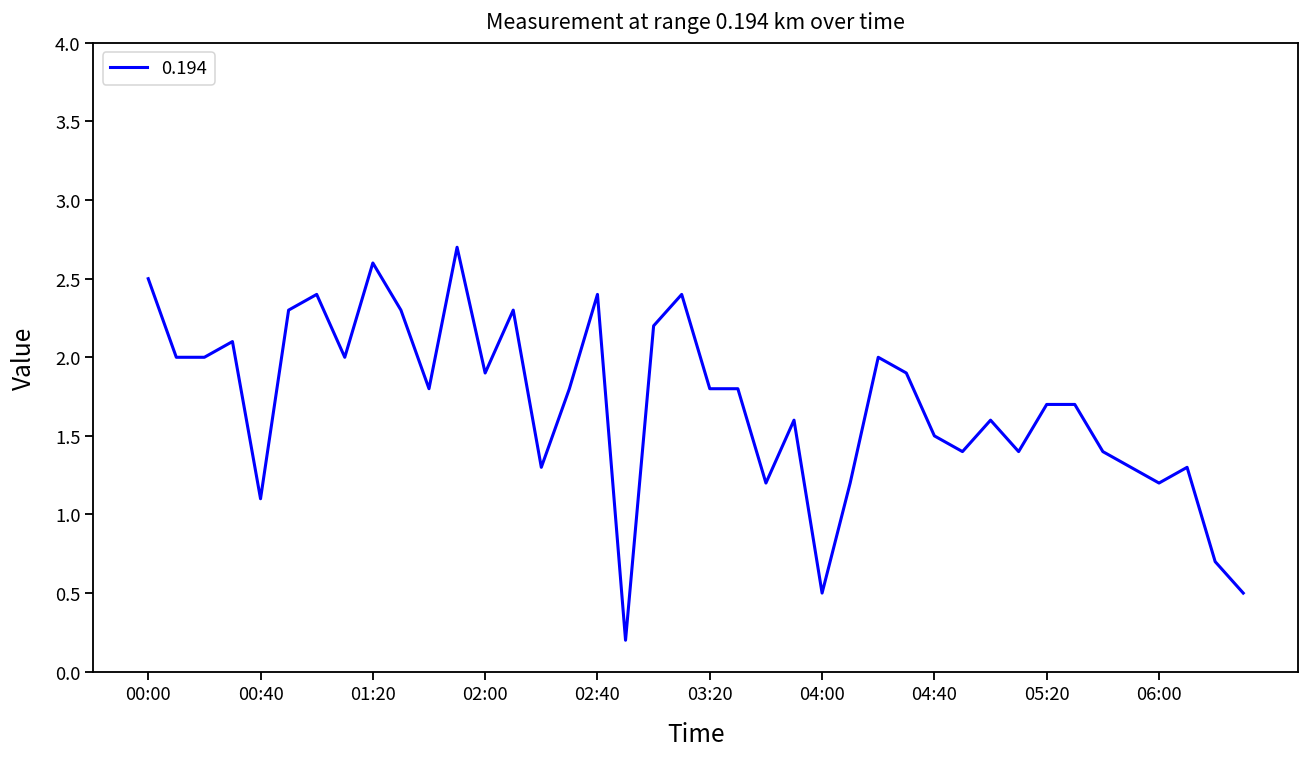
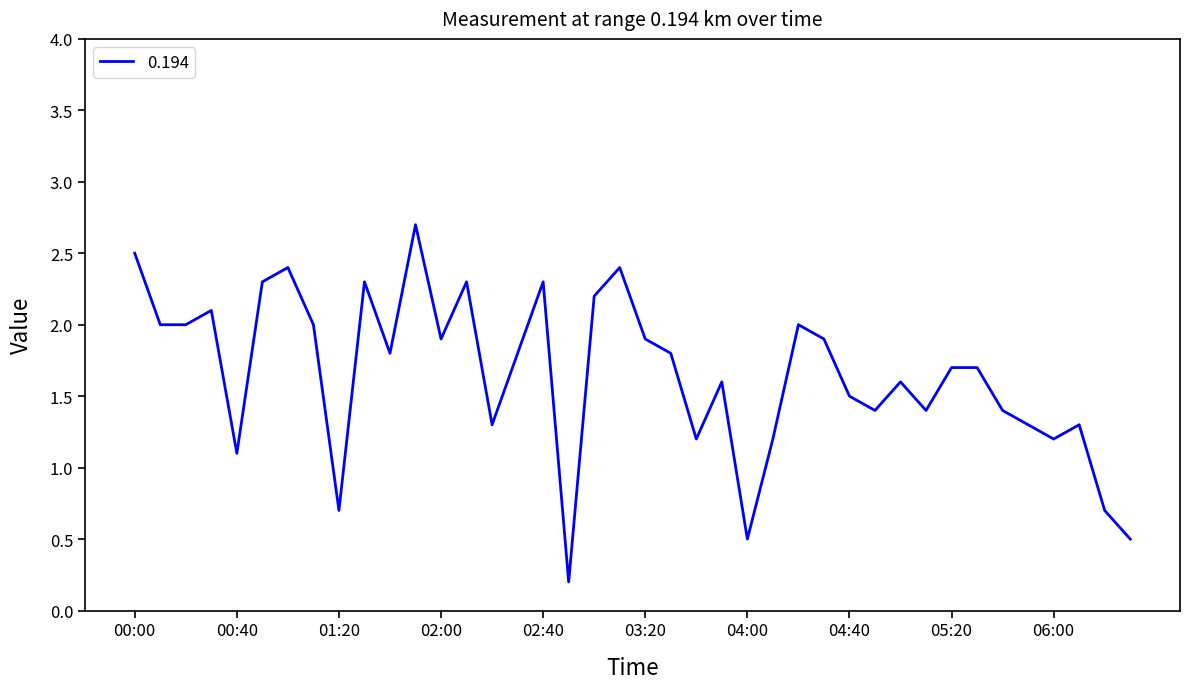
  {
    "00:00": 2.5,
    "00:40": 1.1,
-   "01:20": 2.6,
+   "01:20": 0.7,
    "02:00": 1.9,
-   "02:40": 2.4,
-   "03:20": 1.8,
+   "02:40": 2.3,
+   "03:20": 1.9,
    "04:00": 0.5,
    "04:40": 1.5,
    "05:20": 1.7,
    "06:00": 1.2
  }
